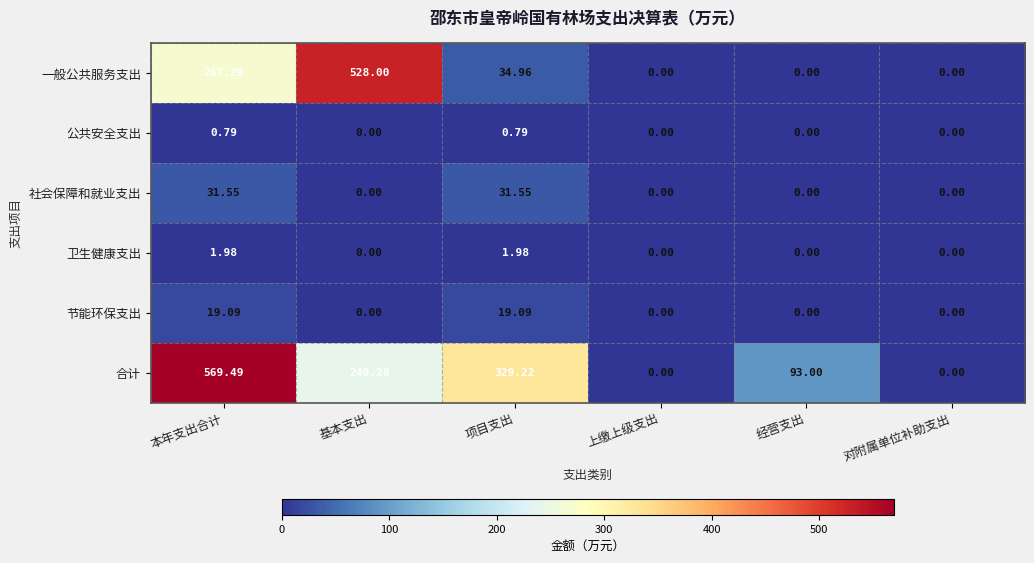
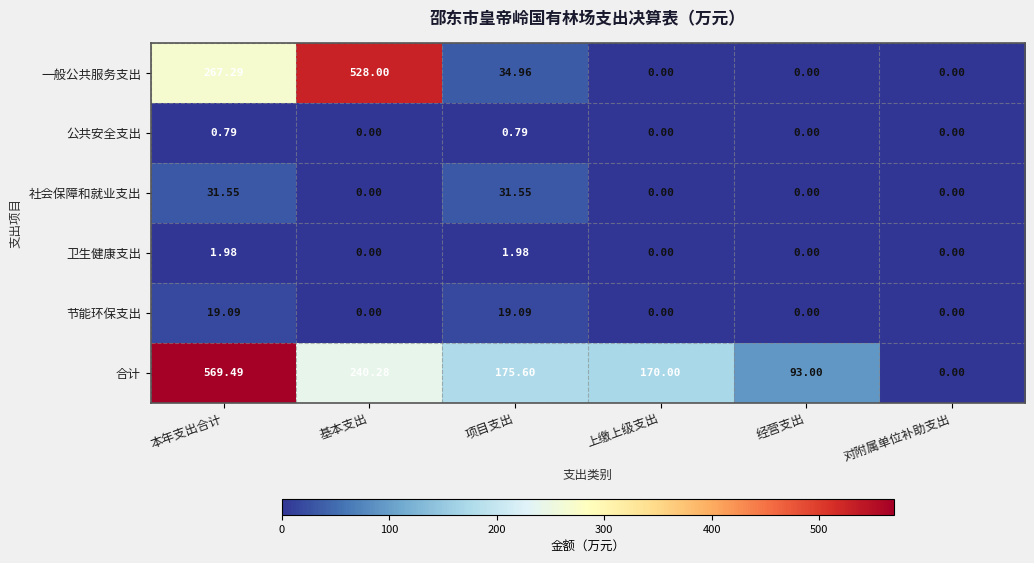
  {
    "一般公共服务支出": {
      "本年支出合计": 267.29,
      "基本支出": 528.00,
      "项目支出": 34.96,
      "上缴上级支出": 0.00,
      "经营支出": 0.00,
      "对附属单位补助支出": 0.00
    },
    "公共安全支出": {
      "本年支出合计": 0.79,
      "基本支出": 0.00,
      "项目支出": 0.79,
      "上缴上级支出": 0.00,
      "经营支出": 0.00,
      "对附属单位补助支出": 0.00
    },
    "社会保障和就业支出": {
      "本年支出合计": 31.55,
      "基本支出": 0.00,
      "项目支出": 31.55,
      "上缴上级支出": 0.00,
      "经营支出": 0.00,
      "对附属单位补助支出": 0.00
    },
    "卫生健康支出": {
      "本年支出合计": 1.98,
      "基本支出": 0.00,
      "项目支出": 1.98,
      "上缴上级支出": 0.00,
      "经营支出": 0.00,
      "对附属单位补助支出": 0.00
    },
    "节能环保支出": {
      "本年支出合计": 19.09,
      "基本支出": 0.00,
      "项目支出": 19.09,
      "上缴上级支出": 0.00,
      "经营支出": 0.00,
      "对附属单位补助支出": 0.00
    },
    "合计": {
      "本年支出合计": 569.49,
-     "项目支出": 329.22,
-     "上缴上级支出": 0.00,
+     "项目支出": 175.60,
+     "上缴上级支出": 170.00,
      "经营支出": 93.00,
      "对附属单位补助支出": 0.00
    }
  }
